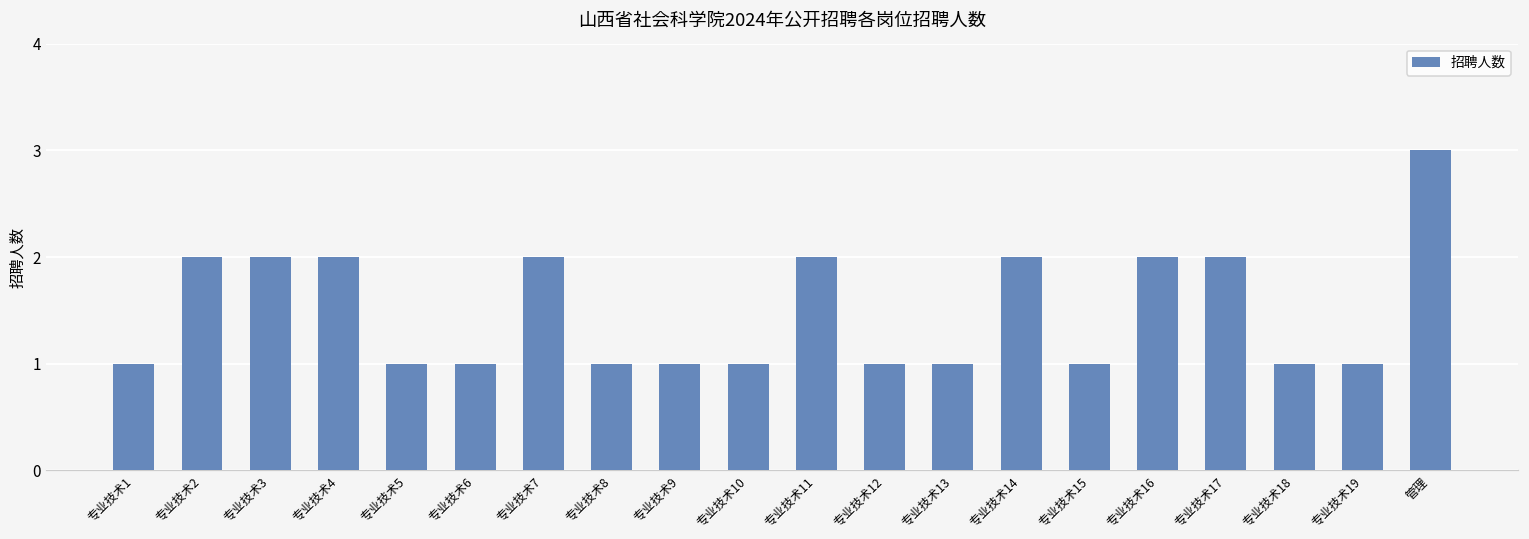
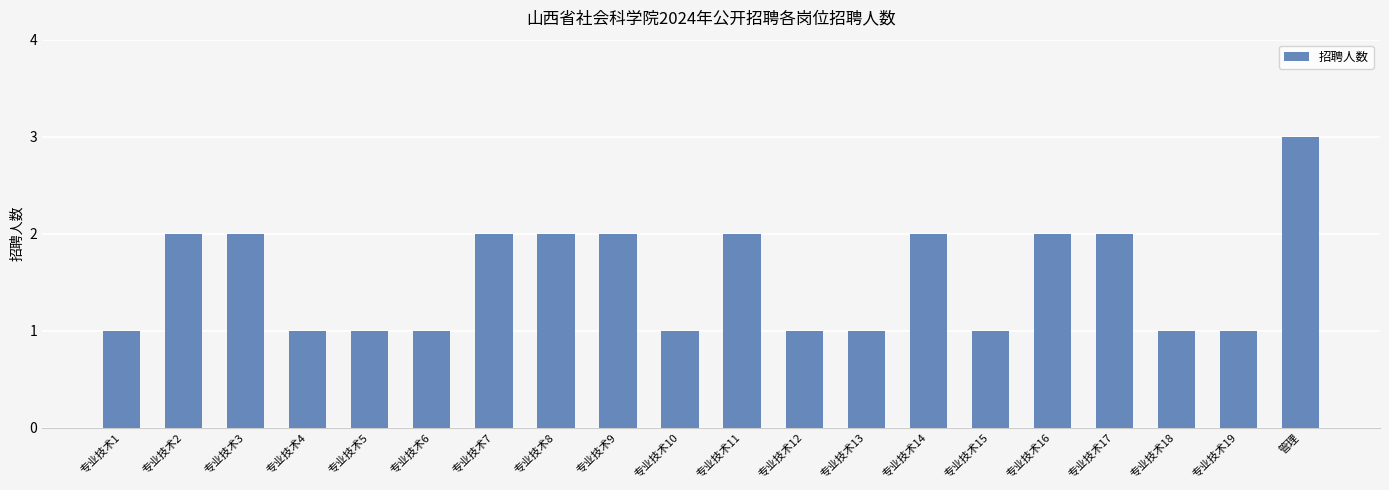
  {
    "专业技术1": 1,
    "专业技术2": 2,
    "专业技术3": 2,
-   "专业技术4": 2,
+   "专业技术4": 1,
    "专业技术5": 1,
    "专业技术6": 1,
    "专业技术7": 2,
-   "专业技术8": 1,
-   "专业技术9": 1,
+   "专业技术8": 2,
+   "专业技术9": 2,
    "专业技术10": 1,
    "专业技术11": 2,
    "专业技术12": 1,
    "专业技术13": 1,
    "专业技术14": 2,
    "专业技术15": 1,
    "专业技术16": 2,
    "专业技术17": 2,
    "专业技术18": 1,
    "专业技术19": 1,
    "管理": 3
  }
